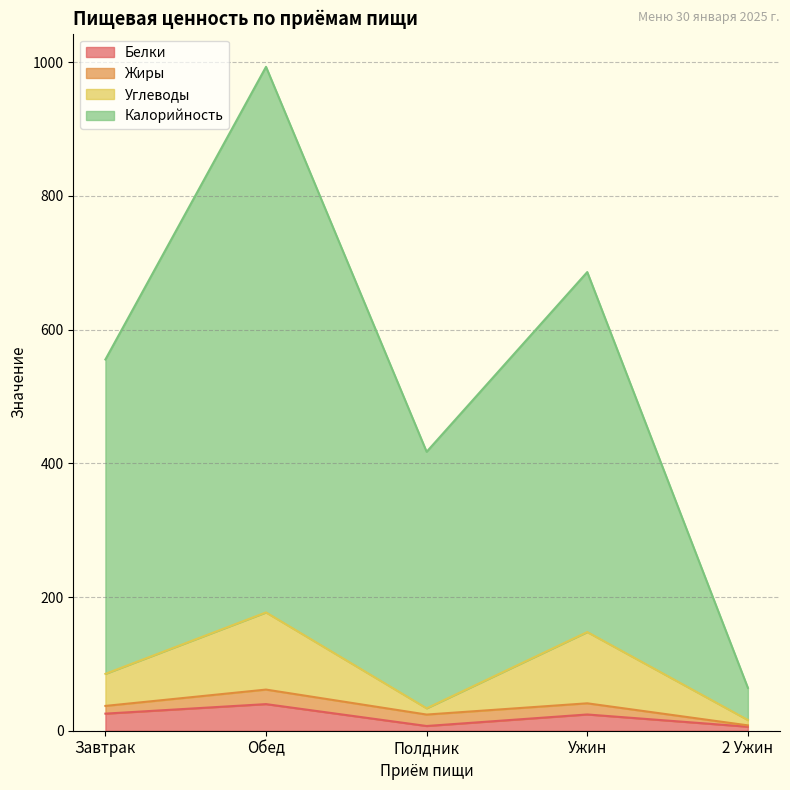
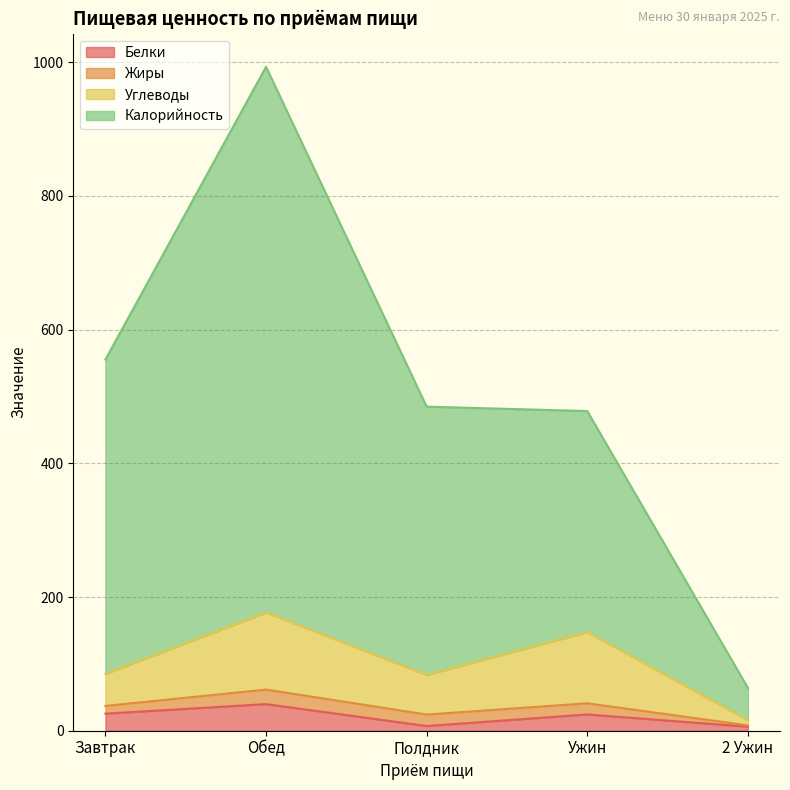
  {
    "Углеводы": {
      "Завтрак": 50,
      "Обед": 120,
-     "Полдник": 10,
+     "Полдник": 60,
      "Ужин": 110,
      "2 Ужин": 10
    },
    "Калорийность": {
      "Завтрак": 470,
      "Обед": 820,
-     "Полдник": 380,
-     "Ужин": 540,
+     "Полдник": 400,
+     "Ужин": 330,
      "2 Ужин": 50
    }
  }
